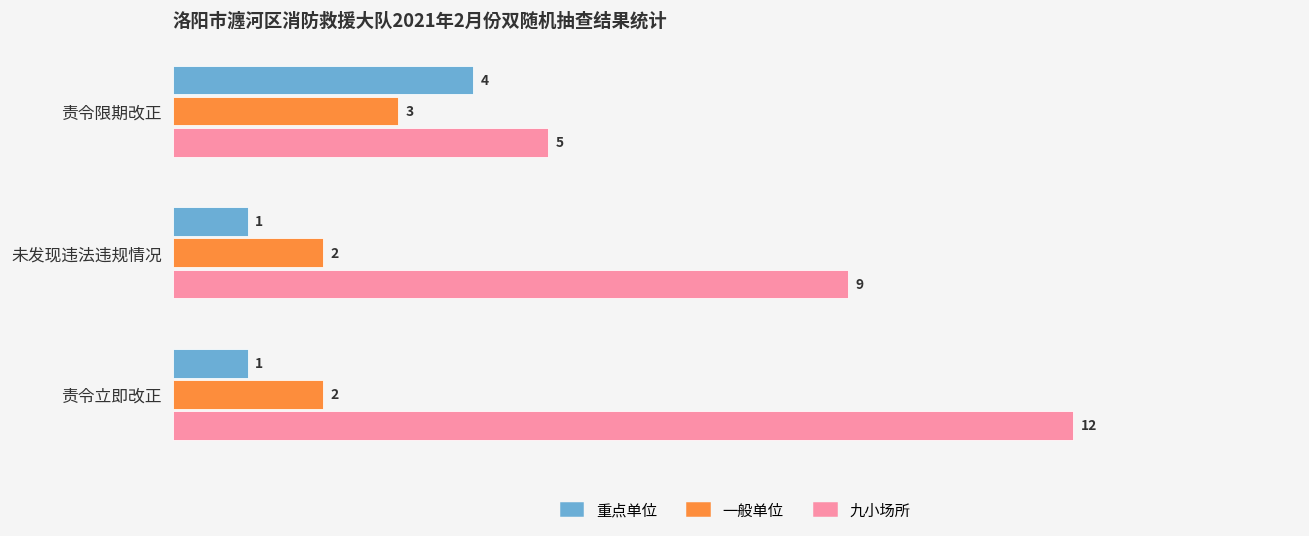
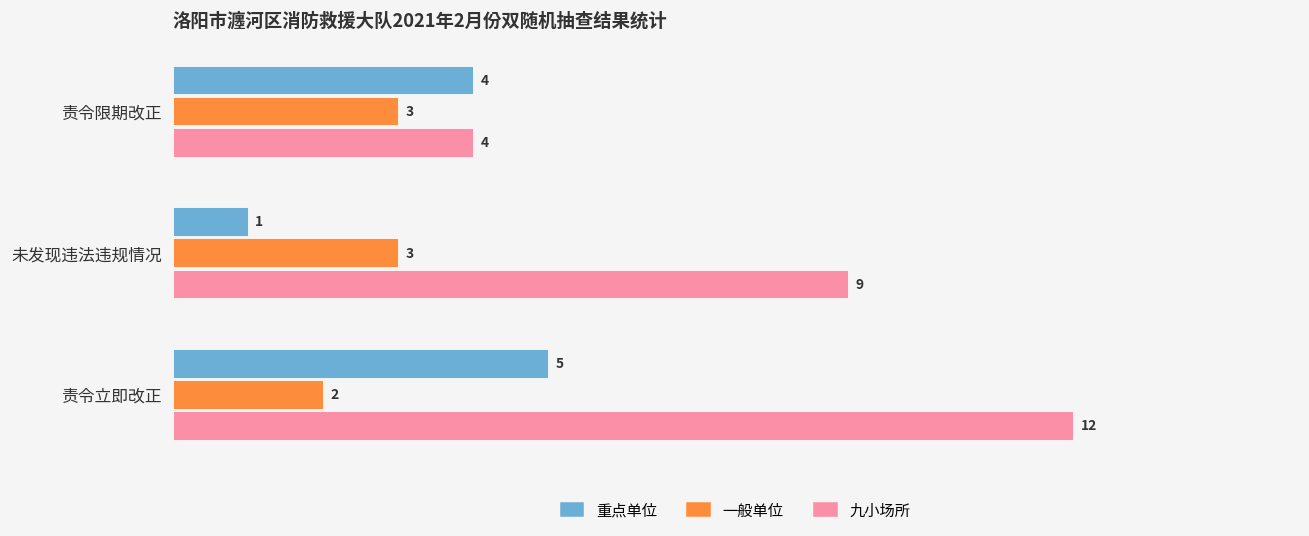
  {
    "重点单位": {
      "责令限期改正": 4,
      "未发现违法违规情况": 1,
-     "责令立即改正": 1
+     "责令立即改正": 5
    },
    "一般单位": {
      "责令限期改正": 3,
-     "未发现违法违规情况": 2,
+     "未发现违法违规情况": 3,
      "责令立即改正": 2
    },
    "九小场所": {
-     "责令限期改正": 5,
+     "责令限期改正": 4,
      "未发现违法违规情况": 9,
      "责令立即改正": 12
    }
  }
